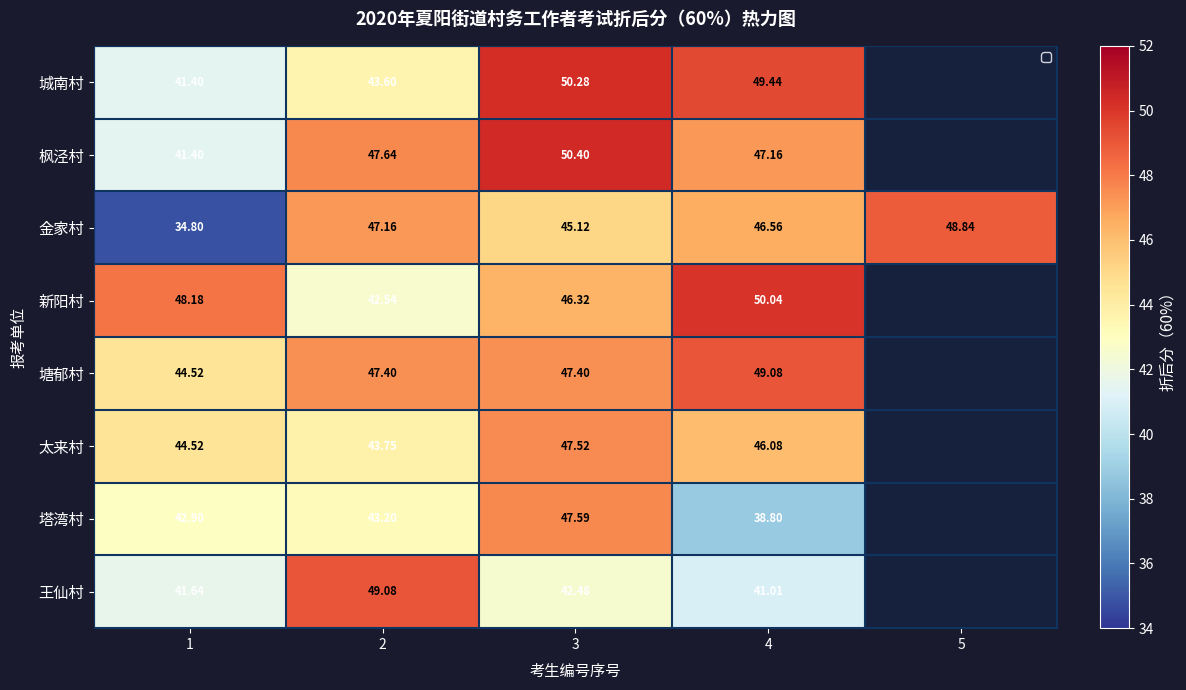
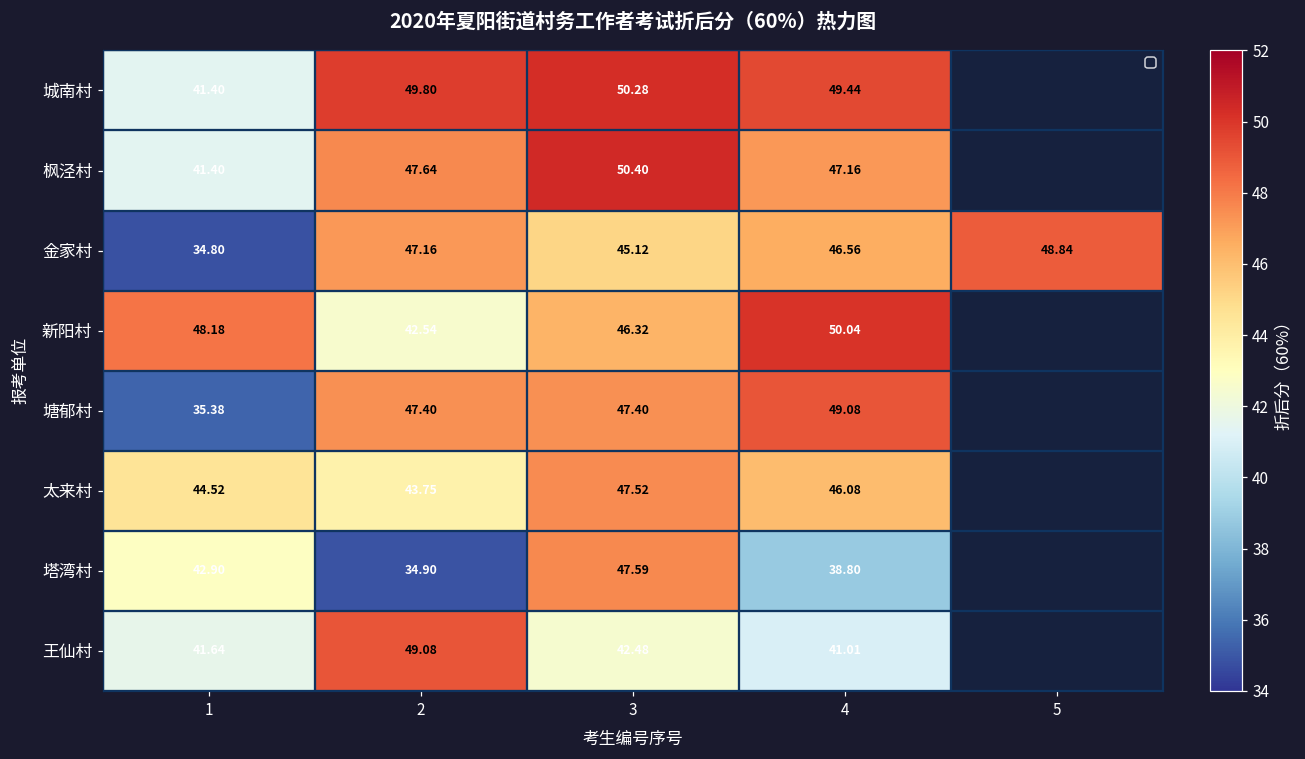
  {
    "城南村": {
-     "2": 43.60,
+     "2": 49.80,
      "3": 50.28,
      "4": 49.44
    },
    "枫泾村": {
      "2": 47.64,
      "3": 50.40,
      "4": 47.16
    },
    "金家村": {
      "1": 34.80,
      "2": 47.16,
      "3": 45.12,
      "4": 46.56,
      "5": 48.84
    },
    "新阳村": {
      "1": 48.18,
      "2": 42.54,
      "3": 46.32,
      "4": 50.04
    },
    "塘郁村": {
-     "1": 44.52,
+     "1": 35.38,
      "2": 47.40,
      "3": 47.40,
      "4": 49.08
    },
    "太来村": {
      "1": 44.52,
      "2": 43.75,
      "3": 47.52,
      "4": 46.08
    },
    "塔湾村": {
      "1": 42.90,
-     "2": 43.20,
+     "2": 34.90,
      "3": 47.59,
      "4": 38.80
    },
    "王仙村": {
      "2": 49.08,
      "3": 42.48
    }
  }
